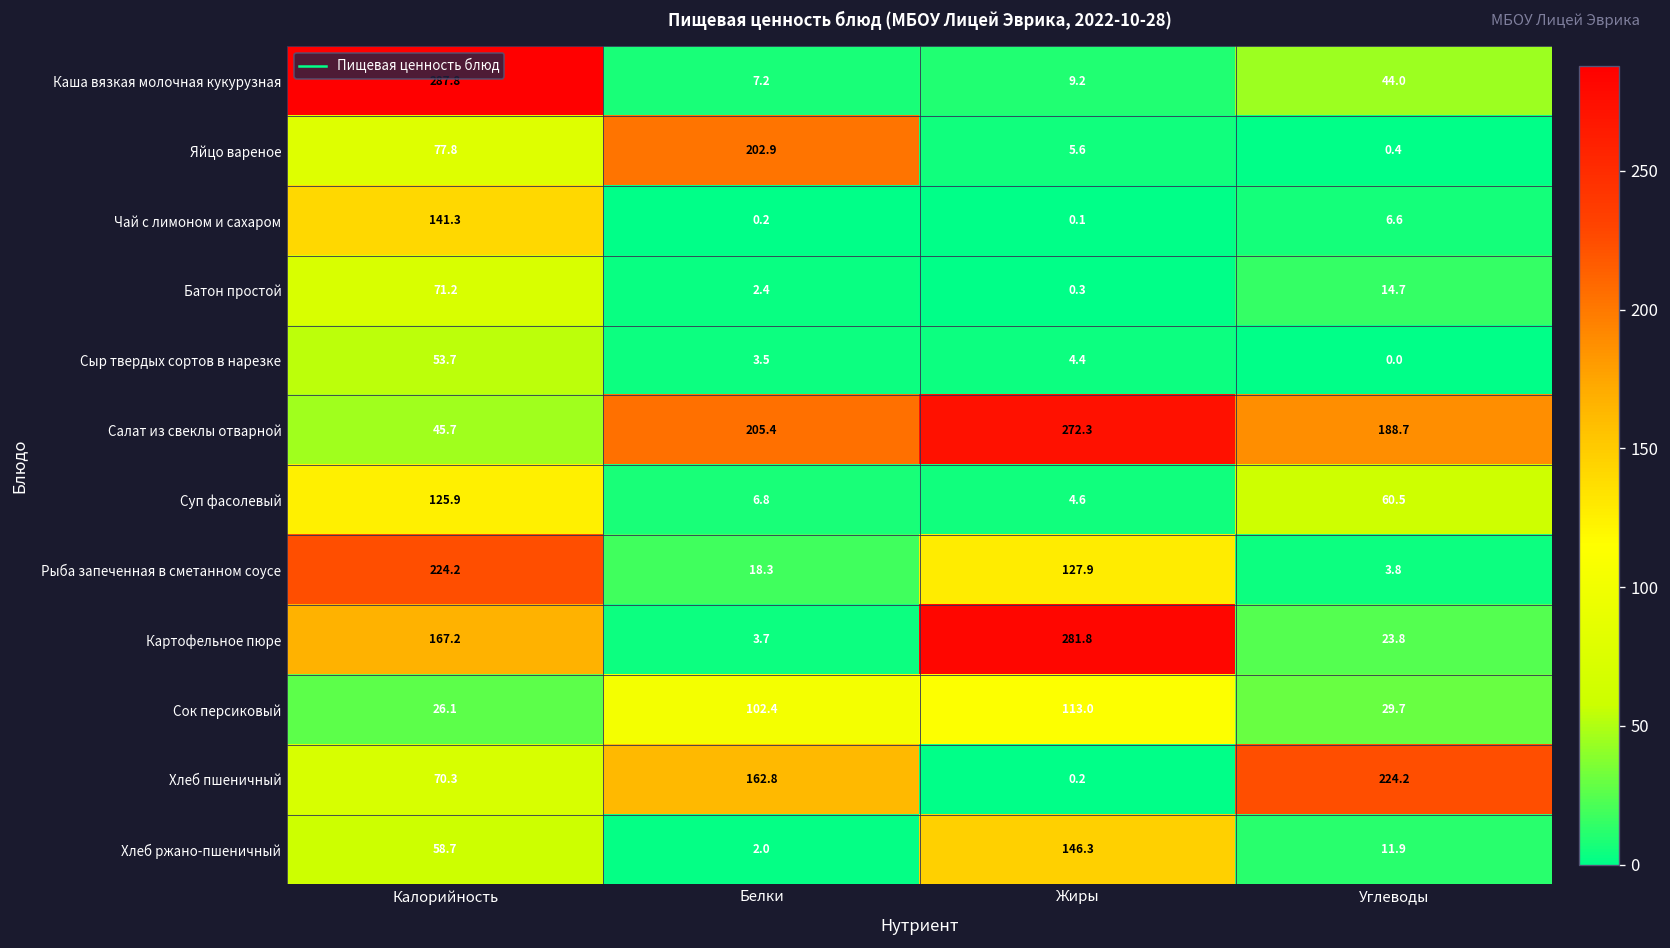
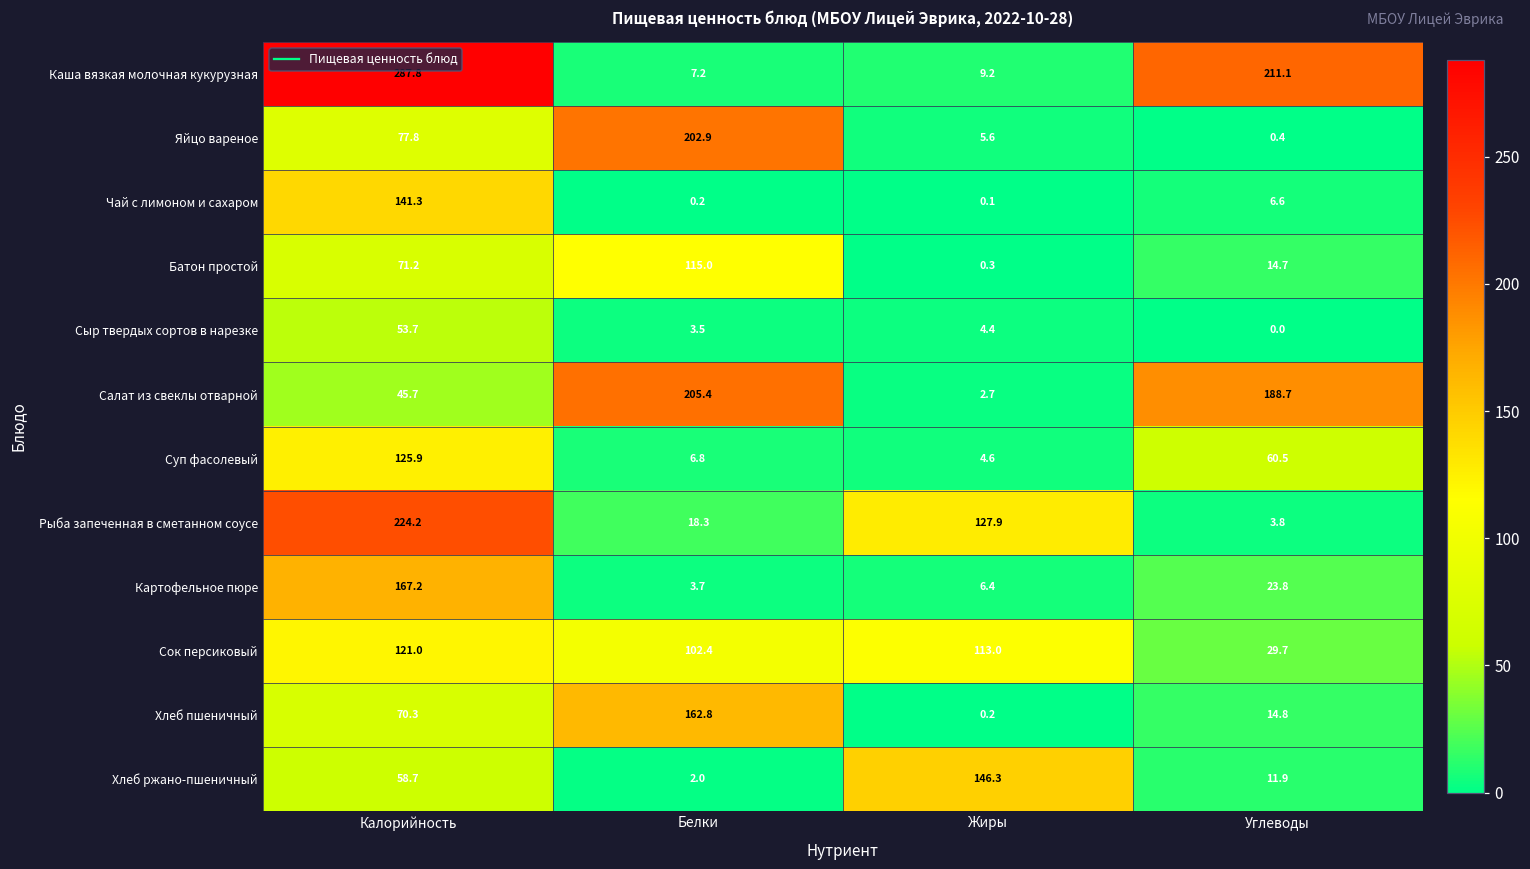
  {
    "Каша вязкая молочная кукурузная": {
      "Белки": 7.2,
      "Жиры": 9.2,
-     "Углеводы": 44.0
+     "Углеводы": 211.1
    },
    "Яйцо вареное": {
      "Калорийность": 77.8,
      "Белки": 202.9,
      "Жиры": 5.6,
      "Углеводы": 0.4
    },
    "Чай с лимоном и сахаром": {
      "Калорийность": 141.3,
      "Белки": 0.2,
      "Жиры": 0.1,
      "Углеводы": 6.6
    },
    "Батон простой": {
      "Калорийность": 71.2,
-     "Белки": 2.4,
+     "Белки": 115.0,
      "Жиры": 0.3,
      "Углеводы": 14.7
    },
    "Сыр твердых сортов в нарезке": {
      "Калорийность": 53.7,
      "Белки": 3.5,
      "Жиры": 4.4,
      "Углеводы": 0.0
    },
    "Салат из свеклы отварной": {
      "Калорийность": 45.7,
      "Белки": 205.4,
-     "Жиры": 272.3,
+     "Жиры": 2.7,
      "Углеводы": 188.7
    },
    "Суп фасолевый": {
      "Калорийность": 125.9,
      "Белки": 6.8,
      "Жиры": 4.6,
      "Углеводы": 60.5
    },
    "Рыба запеченная в сметанном соусе": {
      "Калорийность": 224.2,
      "Белки": 18.3,
      "Жиры": 127.9,
      "Углеводы": 3.8
    },
    "Картофельное пюре": {
      "Калорийность": 167.2,
      "Белки": 3.7,
-     "Жиры": 281.8,
+     "Жиры": 6.4,
      "Углеводы": 23.8
    },
    "Сок персиковый": {
-     "Калорийность": 26.1,
+     "Калорийность": 121.0,
      "Белки": 102.4,
      "Жиры": 113.0,
      "Углеводы": 29.7
    },
    "Хлеб пшеничный": {
      "Калорийность": 70.3,
      "Белки": 162.8,
      "Жиры": 0.2,
-     "Углеводы": 224.2
+     "Углеводы": 14.8
    },
    "Хлеб ржано-пшеничный": {
      "Калорийность": 58.7,
      "Белки": 2.0,
      "Жиры": 146.3,
      "Углеводы": 11.9
    }
  }
